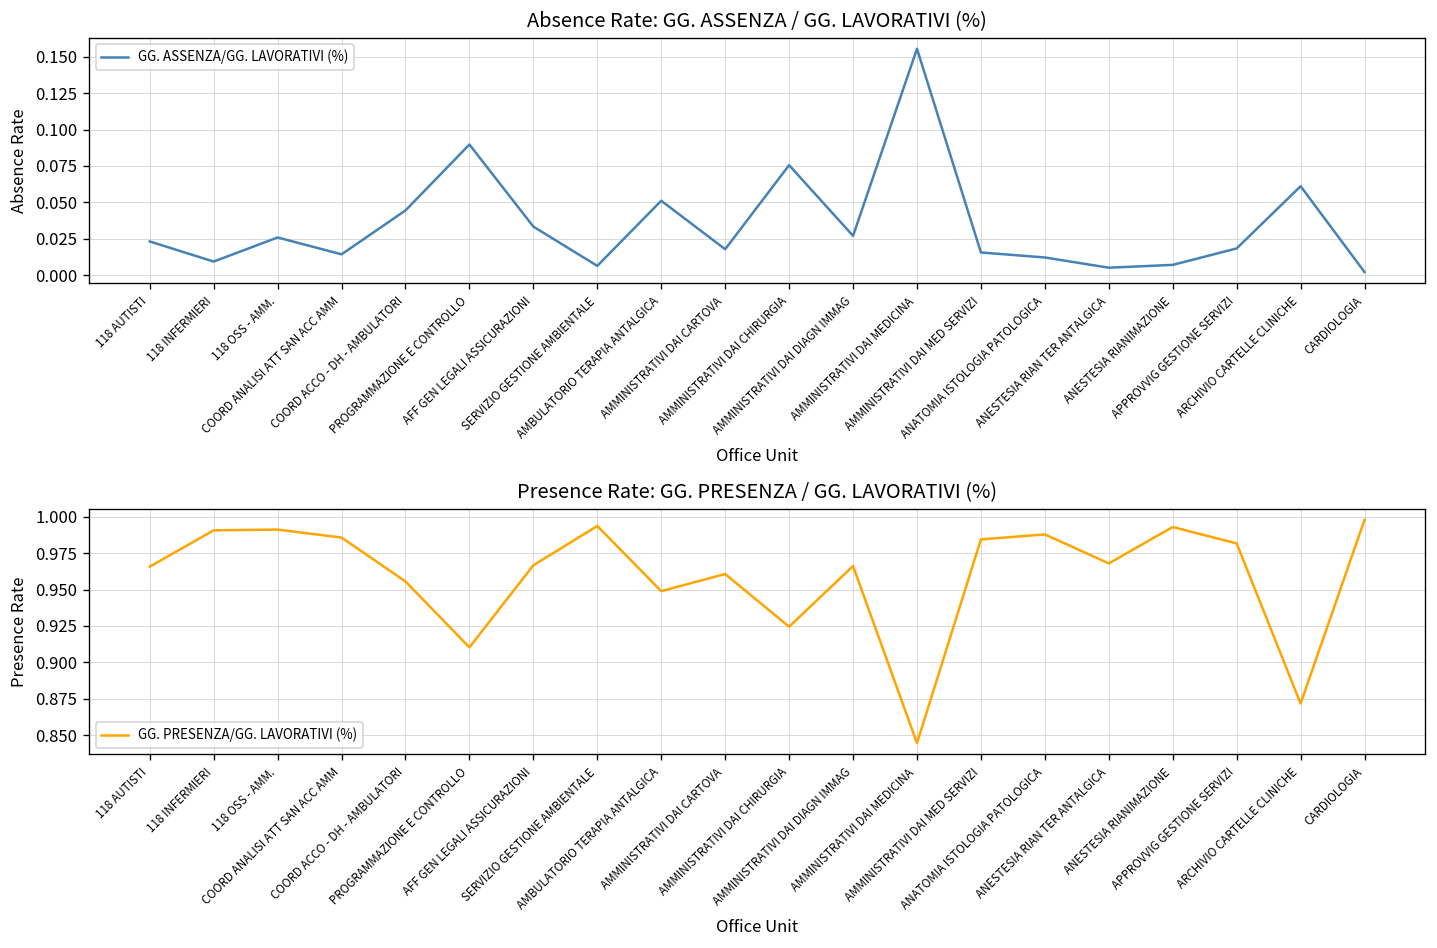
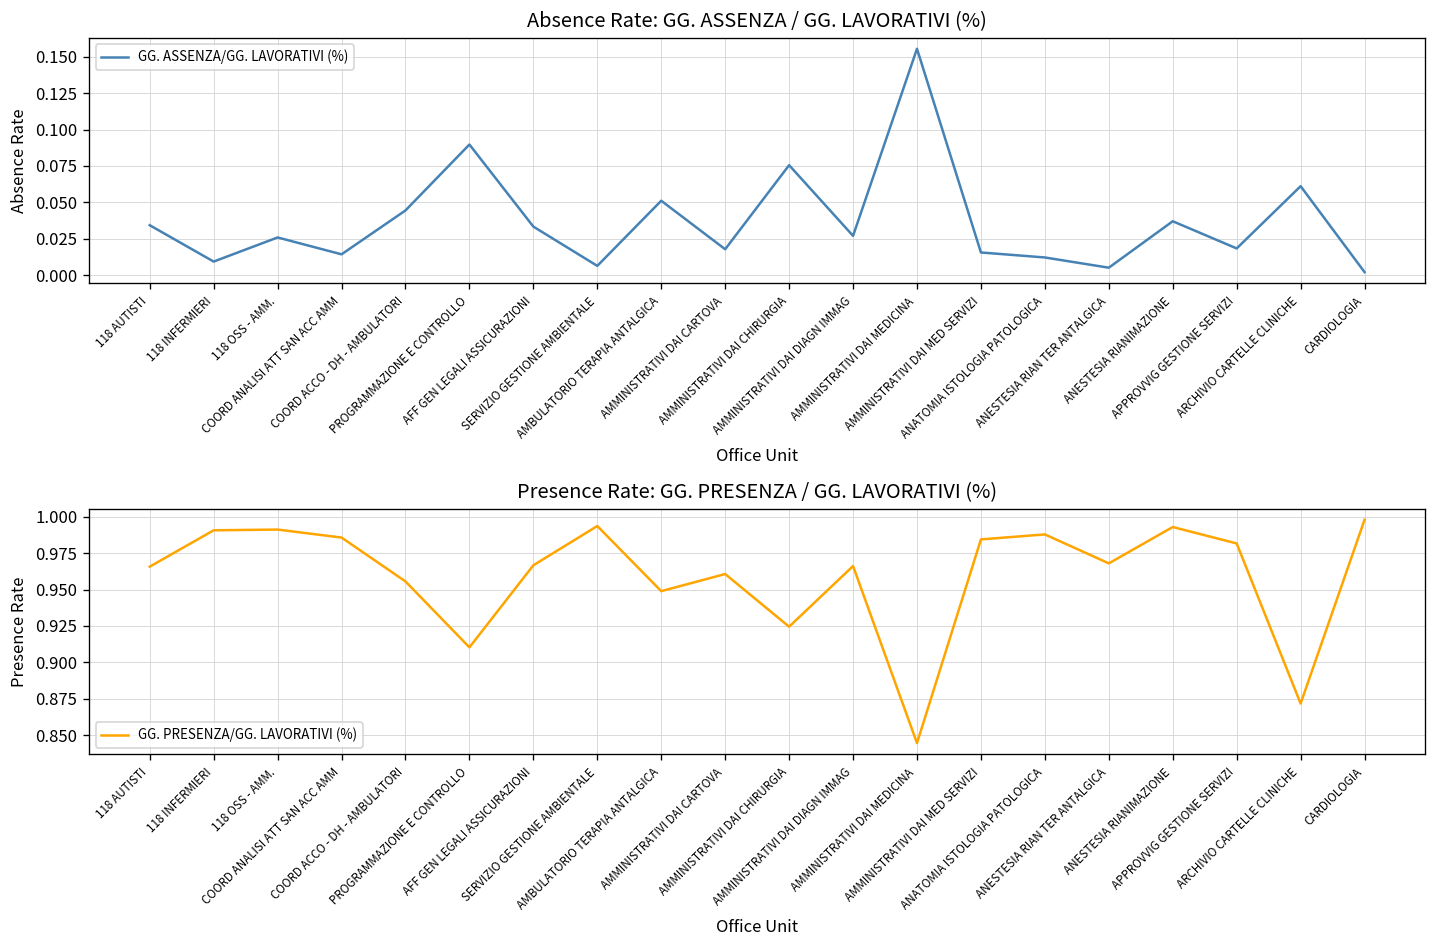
  {
    "Absence Rate: GG. ASSENZA / GG. LAVORATIVI (%)": {
-     "118 AUTISTI": 0.023,
+     "118 AUTISTI": 0.034,
      "118 INFERMIERI": 0.009,
      "118 OSS - AMM.": 0.026,
      "COORD ANALISI ATT SAN ACC AMM": 0.014,
      "COORD ACCO - DH - AMBULATORI": 0.044,
      "PROGRAMMAZIONE E CONTROLLO": 0.090,
      "AFF GEN LEGALI ASSICURAZIONI": 0.033,
      "SERVIZIO GESTIONE AMBIENTALE": 0.006,
      "AMBULATORIO TERAPIA ANTALGICA": 0.051,
      "AMMINISTRATIVI DAI CARTOVA": 0.018,
      "AMMINISTRATIVI DAI CHIRURGIA": 0.076,
      "AMMINISTRATIVI DAI DIAGN IMMAG": 0.027,
      "AMMINISTRATIVI DAI MEDICINA": 0.156,
      "AMMINISTRATIVI DAI MED SERVIZI": 0.016,
      "ANATOMIA ISTOLOGIA PATOLOGICA": 0.012,
      "ANESTESIA RIAN TER ANTALGICA": 0.005,
-     "ANESTESIA RIANIMAZIONE": 0.007,
+     "ANESTESIA RIANIMAZIONE": 0.037,
      "APPROVVIG GESTIONE SERVIZI": 0.018,
      "ARCHIVIO CARTELLE CLINICHE": 0.061,
      "CARDIOLOGIA": 0.002
    },
    "Presence Rate: GG. PRESENZA / GG. LAVORATIVI (%)": {
      "118 AUTISTI": 0.966,
      "118 INFERMIERI": 0.991,
      "118 OSS - AMM.": 0.991,
      "COORD ANALISI ATT SAN ACC AMM": 0.986,
      "COORD ACCO - DH - AMBULATORI": 0.956,
      "PROGRAMMAZIONE E CONTROLLO": 0.910,
      "AFF GEN LEGALI ASSICURAZIONI": 0.967,
      "SERVIZIO GESTIONE AMBIENTALE": 0.994,
      "AMBULATORIO TERAPIA ANTALGICA": 0.949,
      "AMMINISTRATIVI DAI CARTOVA": 0.961,
      "AMMINISTRATIVI DAI CHIRURGIA": 0.924,
      "AMMINISTRATIVI DAI DIAGN IMMAG": 0.966,
      "AMMINISTRATIVI DAI MEDICINA": 0.844,
      "AMMINISTRATIVI DAI MED SERVIZI": 0.984,
      "ANATOMIA ISTOLOGIA PATOLOGICA": 0.988,
      "ANESTESIA RIAN TER ANTALGICA": 0.968,
      "ANESTESIA RIANIMAZIONE": 0.993,
      "APPROVVIG GESTIONE SERVIZI": 0.982,
      "ARCHIVIO CARTELLE CLINICHE": 0.872,
      "CARDIOLOGIA": 0.998
    }
  }
